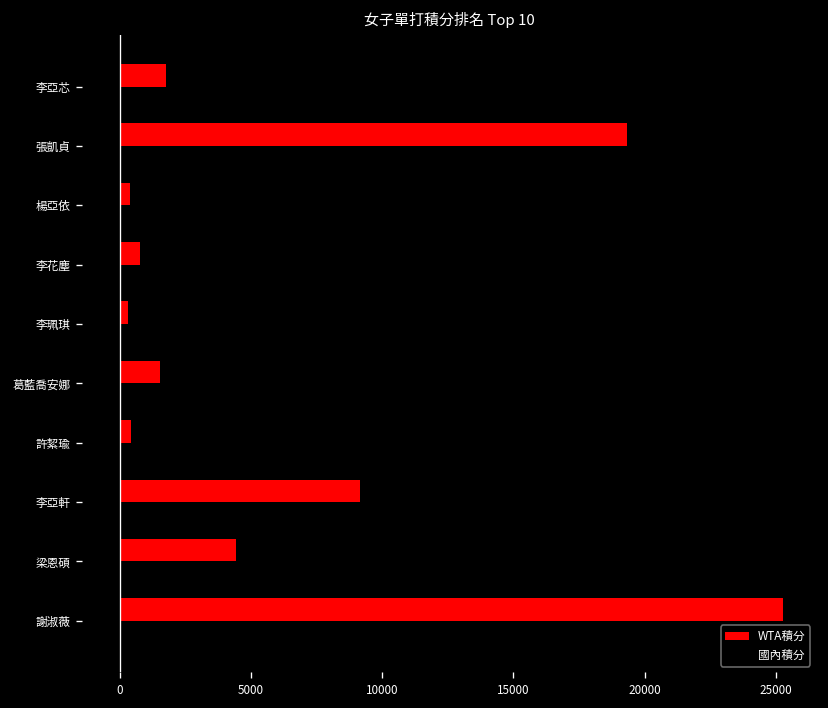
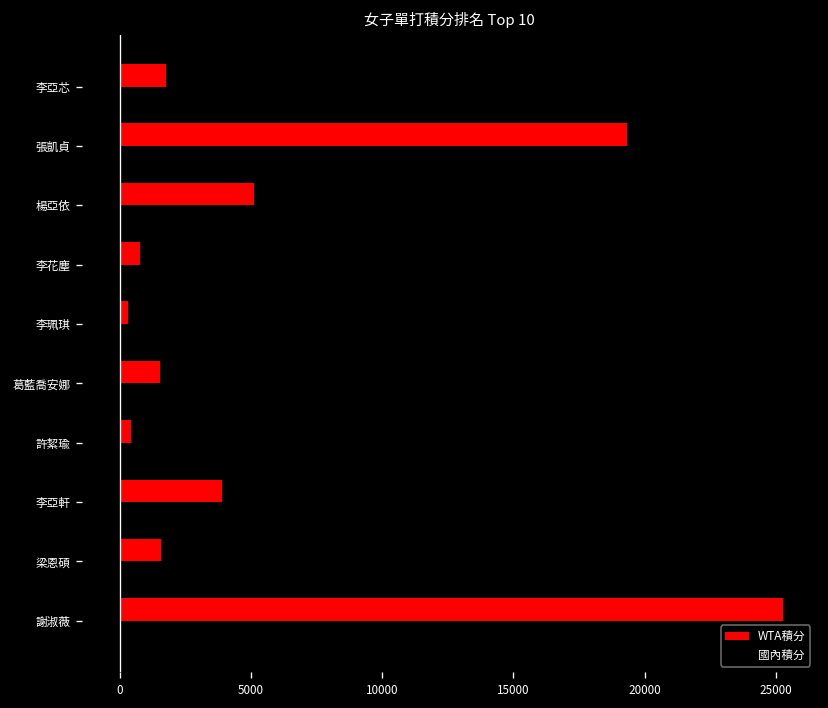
  {
    "WTA積分": {
      "李亞芯": 1800,
      "張凱貞": 19300,
-     "楊亞依": 400,
+     "楊亞依": 5100,
      "李花塵": 800,
      "李珮琪": 300,
      "葛藍喬安娜": 1500,
      "許絜瑜": 400,
-     "李亞軒": 9200,
-     "梁恩碩": 4400,
+     "李亞軒": 3900,
+     "梁恩碩": 1600,
      "謝淑薇": 25300
    },
    "國內積分": {
      "李亞芯": -100,
      "張凱貞": 0,
      "楊亞依": -100,
      "李花塵": 0,
      "李珮琪": -200,
      "葛藍喬安娜": -200,
      "許絜瑜": 0,
      "梁恩碩": 0,
      "謝淑薇": 0
    }
  }
